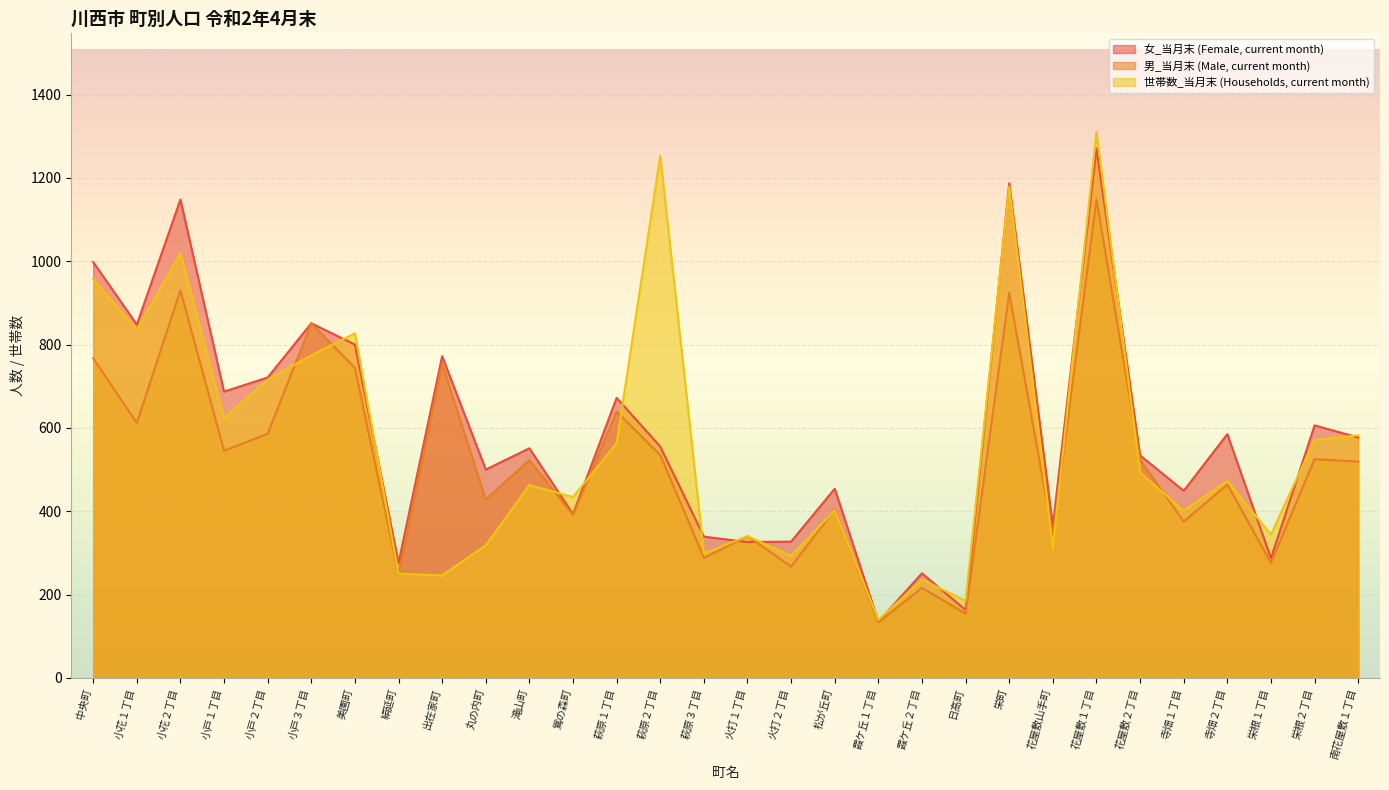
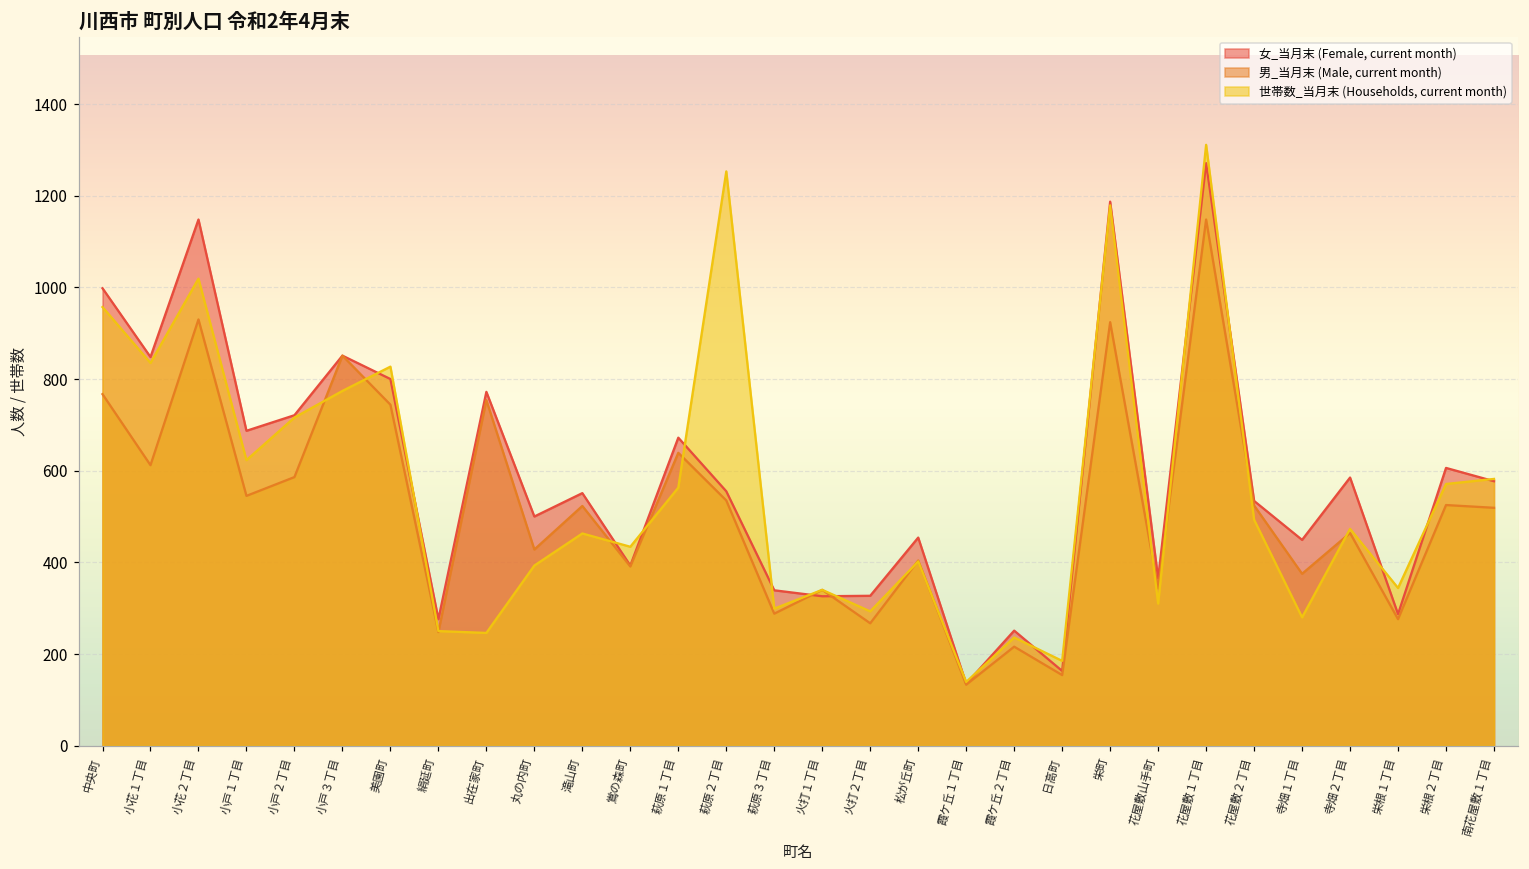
  {
    "世帯数_当月末 (Households, current month)": {
      "中央町": 960,
      "小花１丁目": 840,
      "小花２丁目": 1020,
      "小戸１丁目": 620,
      "小戸３丁目": 770,
      "美園町": 830,
      "出在家町": 250,
-     "丸の内町": 320,
+     "丸の内町": 390,
      "滝山町": 460,
      "鴬の森町": 430,
      "萩原１丁目": 560,
      "萩原２丁目": 1250,
      "萩原３丁目": 300,
      "火打２丁目": 290,
      "霞ケ丘２丁目": 240,
      "日高町": 190,
      "栄町": 1180,
      "花屋敷山手町": 310,
      "花屋敷１丁目": 1310,
      "花屋敷２丁目": 490,
-     "寺畑１丁目": 400,
+     "寺畑１丁目": 280,
      "寺畑２丁目": 470,
      "栄根１丁目": 340,
      "栄根２丁目": 570
    }
  }
